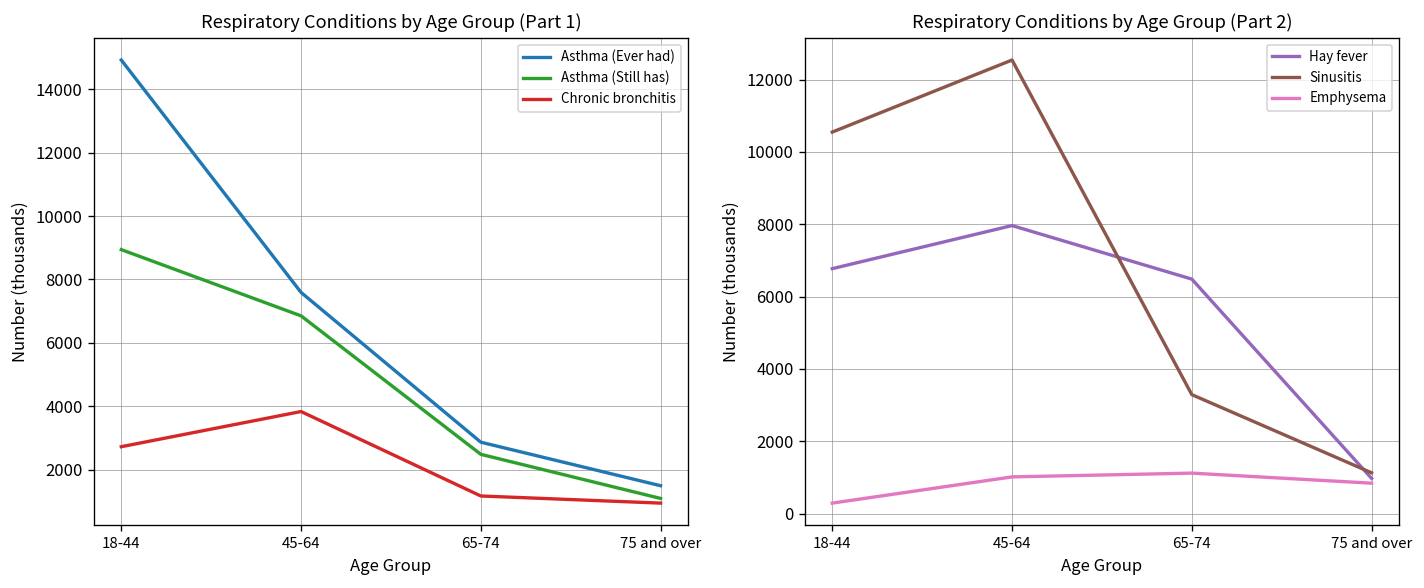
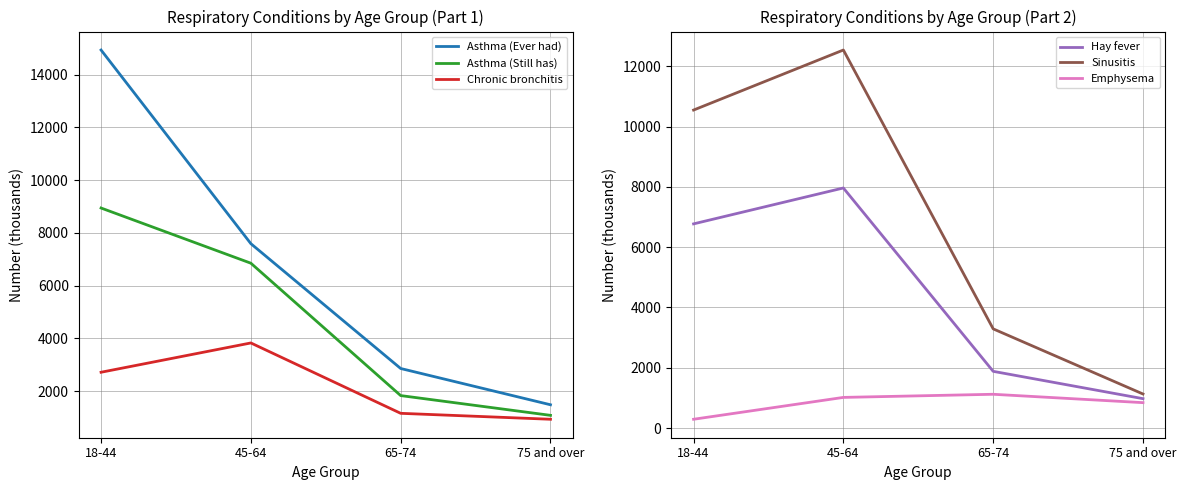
  {
    "Respiratory Conditions by Age Group (Part 1)": {
      "Asthma (Ever had)": {
        "18-44": 14900,
        "45-64": 7600,
        "65-74": 2900,
        "75 and over": 1500
      },
      "Asthma (Still has)": {
        "18-44": 8900,
        "45-64": 6900,
-       "65-74": 2500,
+       "65-74": 1800,
        "75 and over": 1100
      },
      "Chronic bronchitis": {
        "18-44": 2700,
        "45-64": 3800,
        "65-74": 1200,
        "75 and over": 900
      }
    },
    "Respiratory Conditions by Age Group (Part 2)": {
      "Hay fever": {
        "18-44": 6800,
        "45-64": 8000,
-       "65-74": 6500,
+       "65-74": 1900,
        "75 and over": 1000
      },
      "Sinusitis": {
        "18-44": 10600,
        "45-64": 12500,
        "65-74": 3300,
        "75 and over": 1100
      },
      "Emphysema": {
        "18-44": 300,
        "45-64": 1000,
        "65-74": 1100,
        "75 and over": 800
      }
    }
  }
